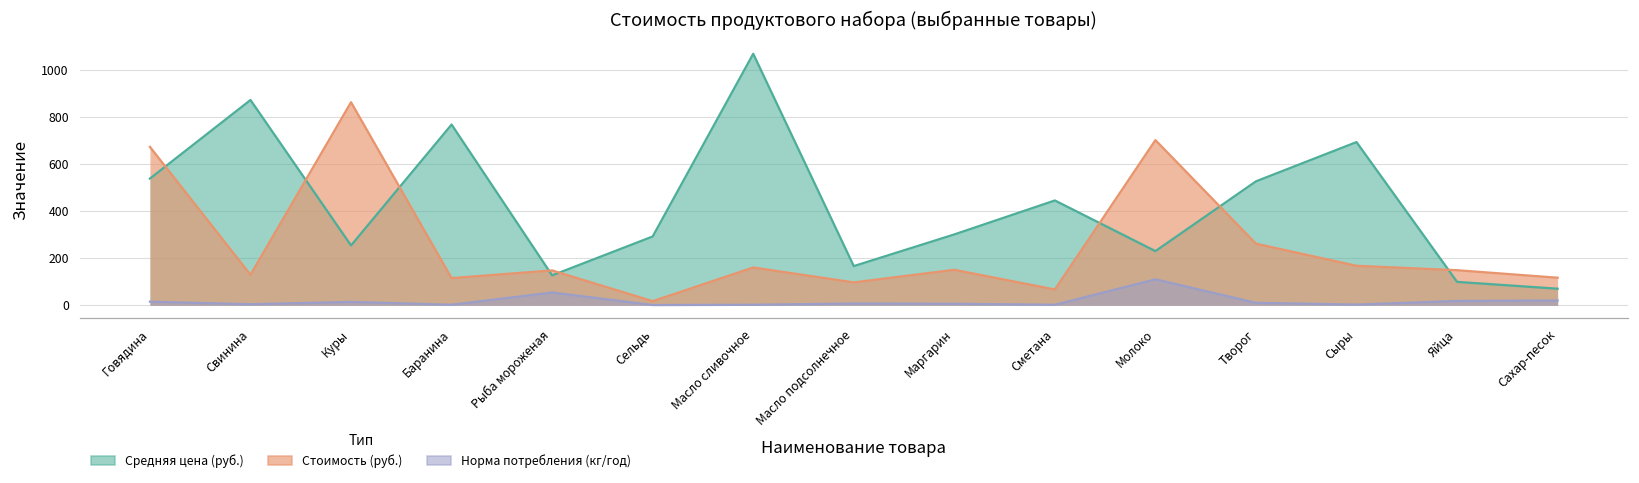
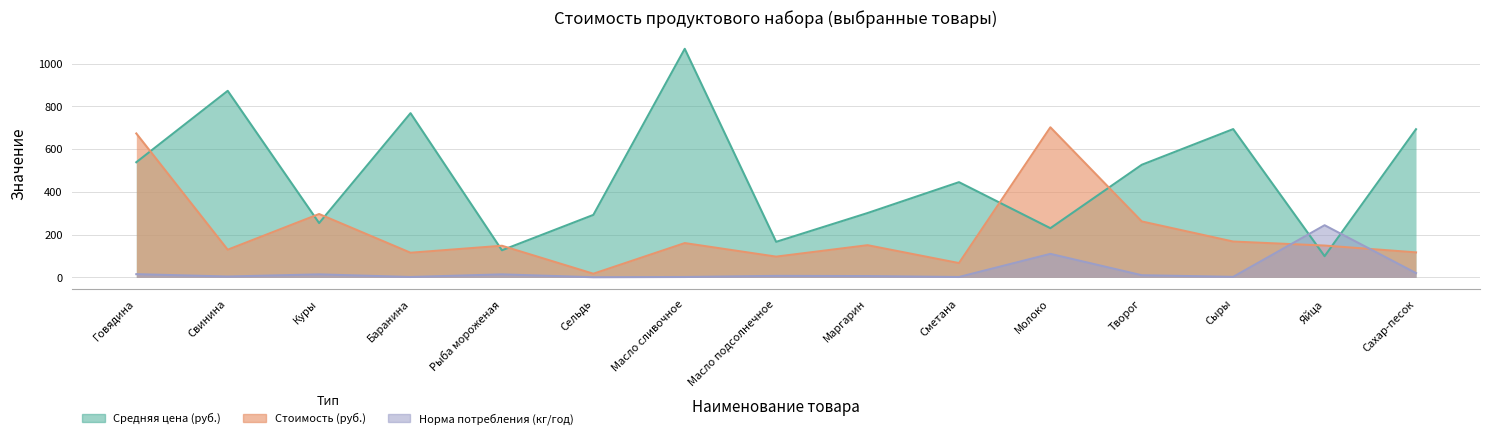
  {
    "Средняя цена (руб.)": {
      "Говядина": 540,
      "Свинина": 870,
      "Куры": 250,
      "Баранина": 770,
      "Рыба мороженая": 130,
      "Сельдь": 290,
      "Масло сливочное": 1070,
      "Масло подсолнечное": 170,
      "Маргарин": 300,
      "Сметана": 450,
      "Молоко": 230,
      "Творог": 530,
      "Сыры": 690,
      "Яйца": 100,
-     "Сахар-песок": 70
+     "Сахар-песок": 690
    },
    "Стоимость (руб.)": {
      "Говядина": 670,
      "Свинина": 130,
-     "Куры": 860,
+     "Куры": 300,
      "Баранина": 120,
      "Рыба мороженая": 150,
      "Сельдь": 20,
      "Масло сливочное": 160,
      "Масло подсолнечное": 100,
      "Маргарин": 150,
      "Сметана": 70,
      "Молоко": 700,
      "Творог": 260,
      "Сыры": 170,
      "Яйца": 150,
      "Сахар-песок": 120
    },
    "Норма потребления (кг/год)": {
      "Говядина": 20,
      "Свинина": 0,
      "Куры": 10,
      "Баранина": 0,
-     "Рыба мороженая": 50,
+     "Рыба мороженая": 10,
      "Сельдь": 0,
      "Масло сливочное": 0,
      "Масло подсолнечное": 10,
      "Маргарин": 10,
      "Сметана": 0,
      "Молоко": 110,
      "Творог": 10,
      "Сыры": 0,
-     "Яйца": 20,
+     "Яйца": 240,
      "Сахар-песок": 20
    }
  }
